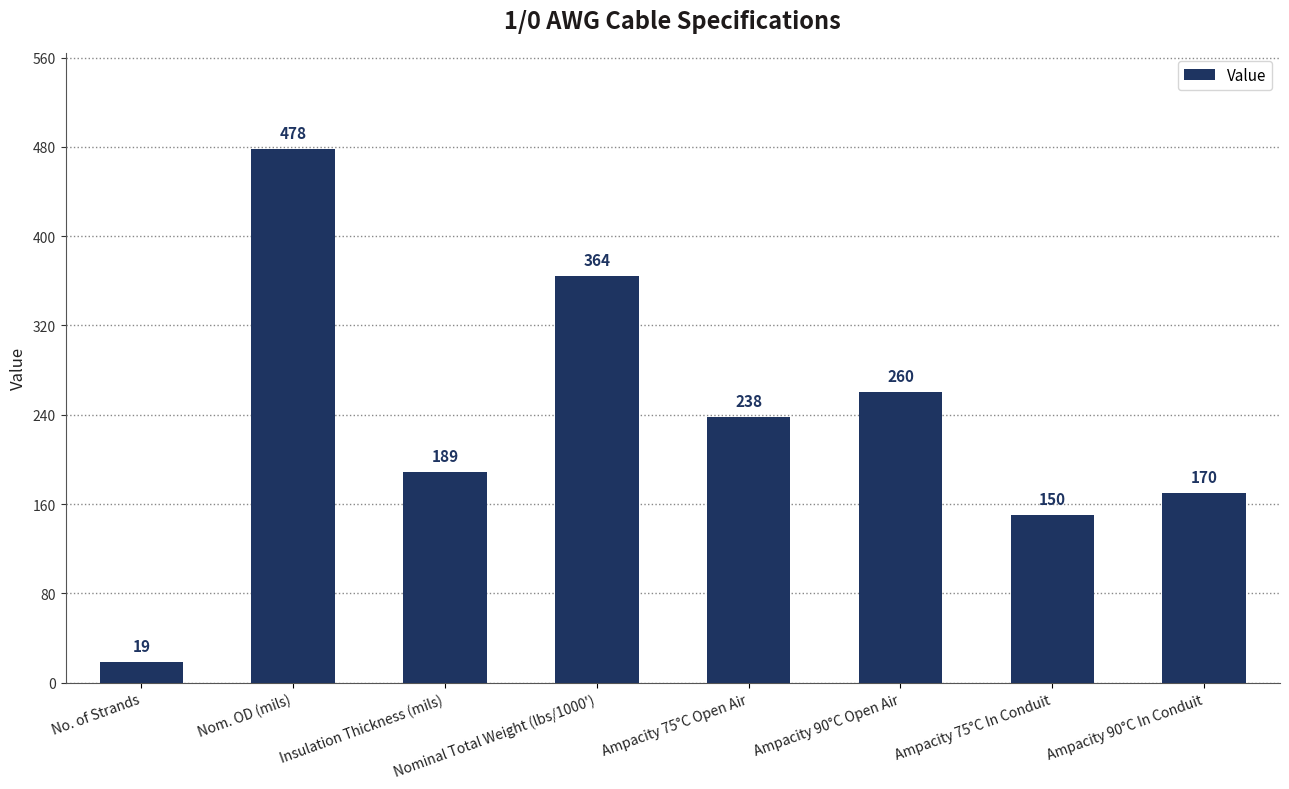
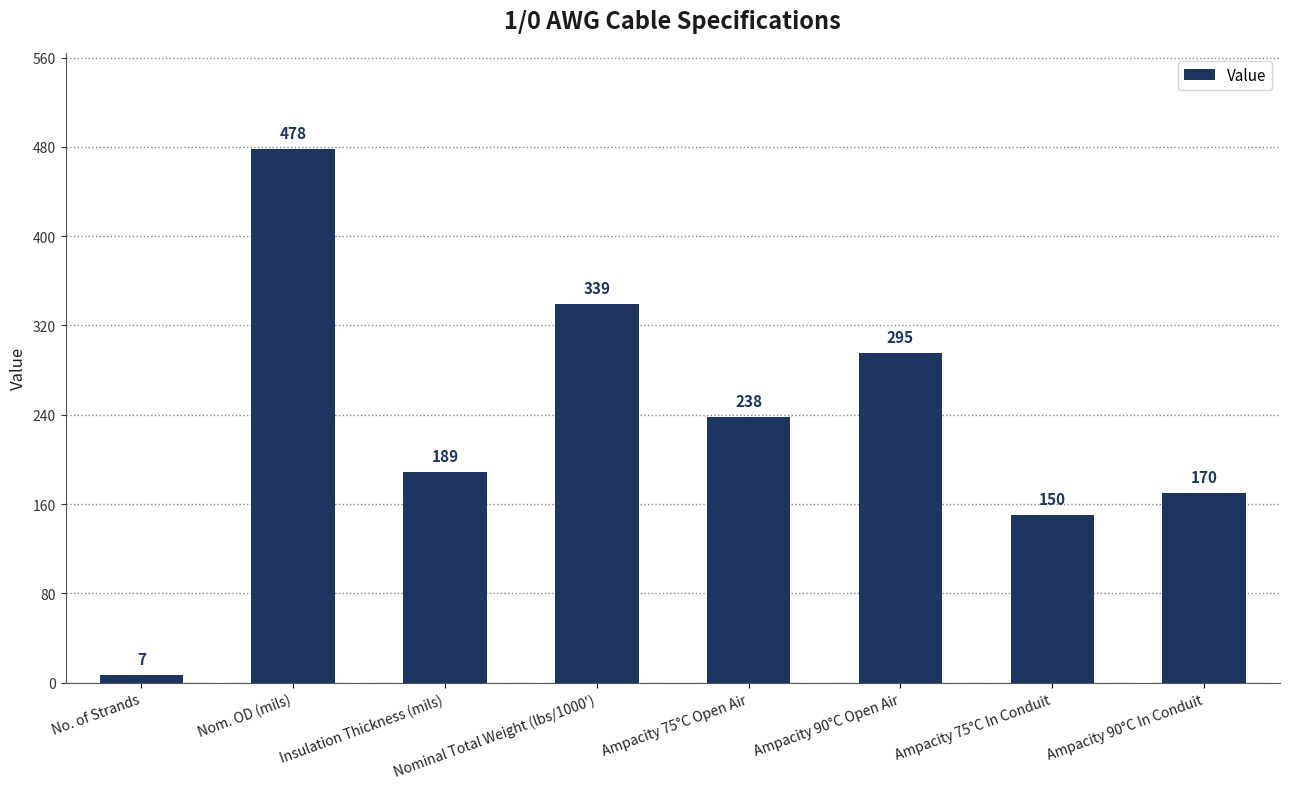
  {
-   "No. of Strands": 19,
+   "No. of Strands": 7,
    "Nom. OD (mils)": 478,
    "Insulation Thickness (mils)": 189,
-   "Nominal Total Weight (lbs/1000')": 364,
+   "Nominal Total Weight (lbs/1000')": 339,
    "Ampacity 75°C Open Air": 238,
-   "Ampacity 90°C Open Air": 260,
+   "Ampacity 90°C Open Air": 295,
    "Ampacity 75°C In Conduit": 150,
    "Ampacity 90°C In Conduit": 170
  }
